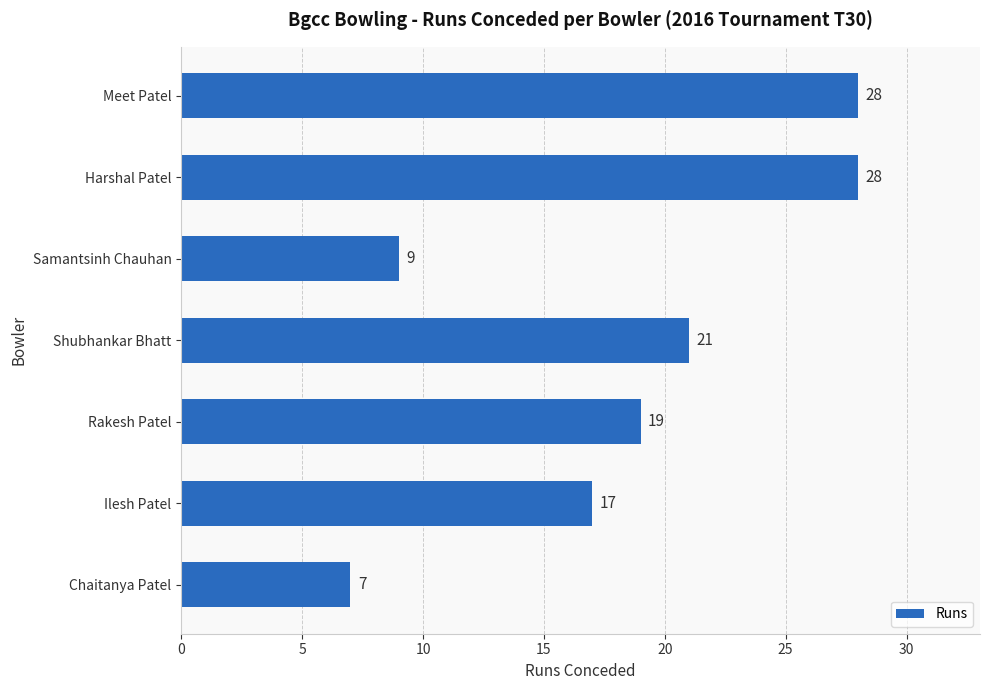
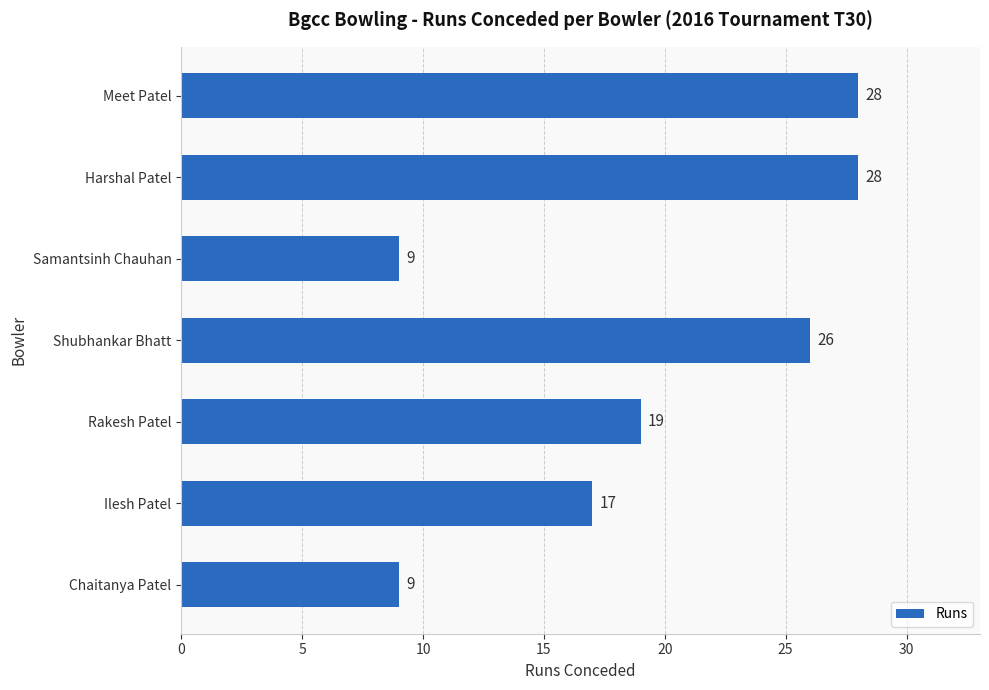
  {
    "Meet Patel": 28,
    "Harshal Patel": 28,
    "Samantsinh Chauhan": 9,
-   "Shubhankar Bhatt": 21,
+   "Shubhankar Bhatt": 26,
    "Rakesh Patel": 19,
    "Ilesh Patel": 17,
-   "Chaitanya Patel": 7
+   "Chaitanya Patel": 9
  }
